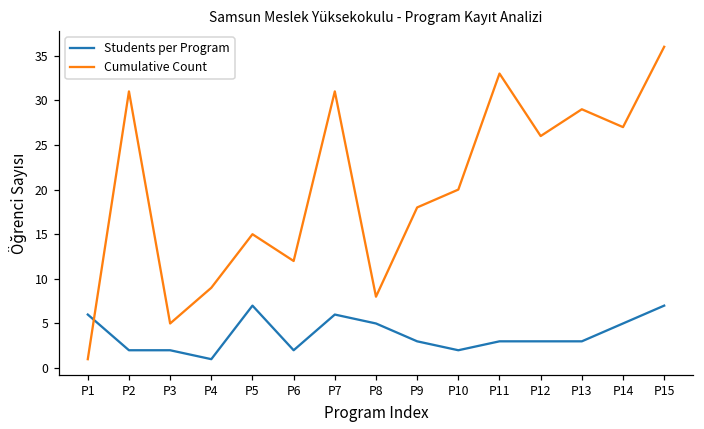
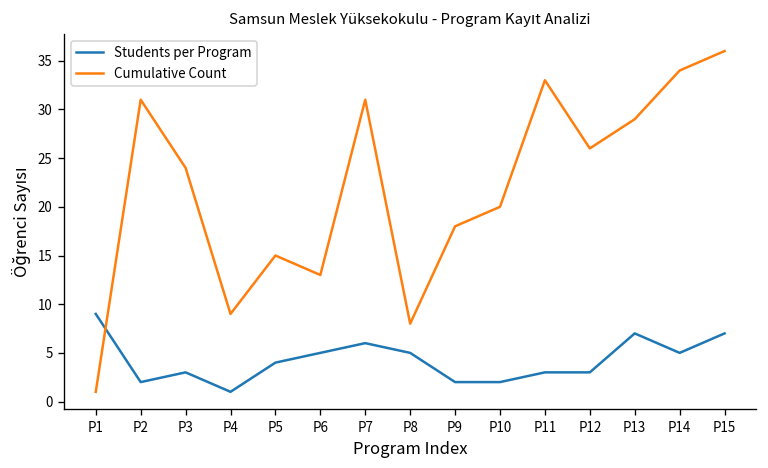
  {
    "Students per Program": {
-     "P1": 6,
+     "P1": 9,
      "P2": 2,
-     "P3": 2,
+     "P3": 3,
      "P4": 1,
-     "P5": 7,
-     "P6": 2,
+     "P5": 4,
+     "P6": 5,
      "P7": 6,
      "P8": 5,
-     "P9": 3,
+     "P9": 2,
      "P10": 2,
      "P11": 3,
      "P12": 3,
-     "P13": 3,
+     "P13": 7,
      "P14": 5,
      "P15": 7
    },
    "Cumulative Count": {
      "P1": 1,
      "P2": 31,
-     "P3": 5,
+     "P3": 24,
      "P4": 9,
      "P5": 15,
-     "P6": 12,
+     "P6": 13,
      "P7": 31,
      "P8": 8,
      "P9": 18,
      "P10": 20,
      "P11": 33,
      "P12": 26,
      "P13": 29,
-     "P14": 27,
+     "P14": 34,
      "P15": 36
    }
  }
